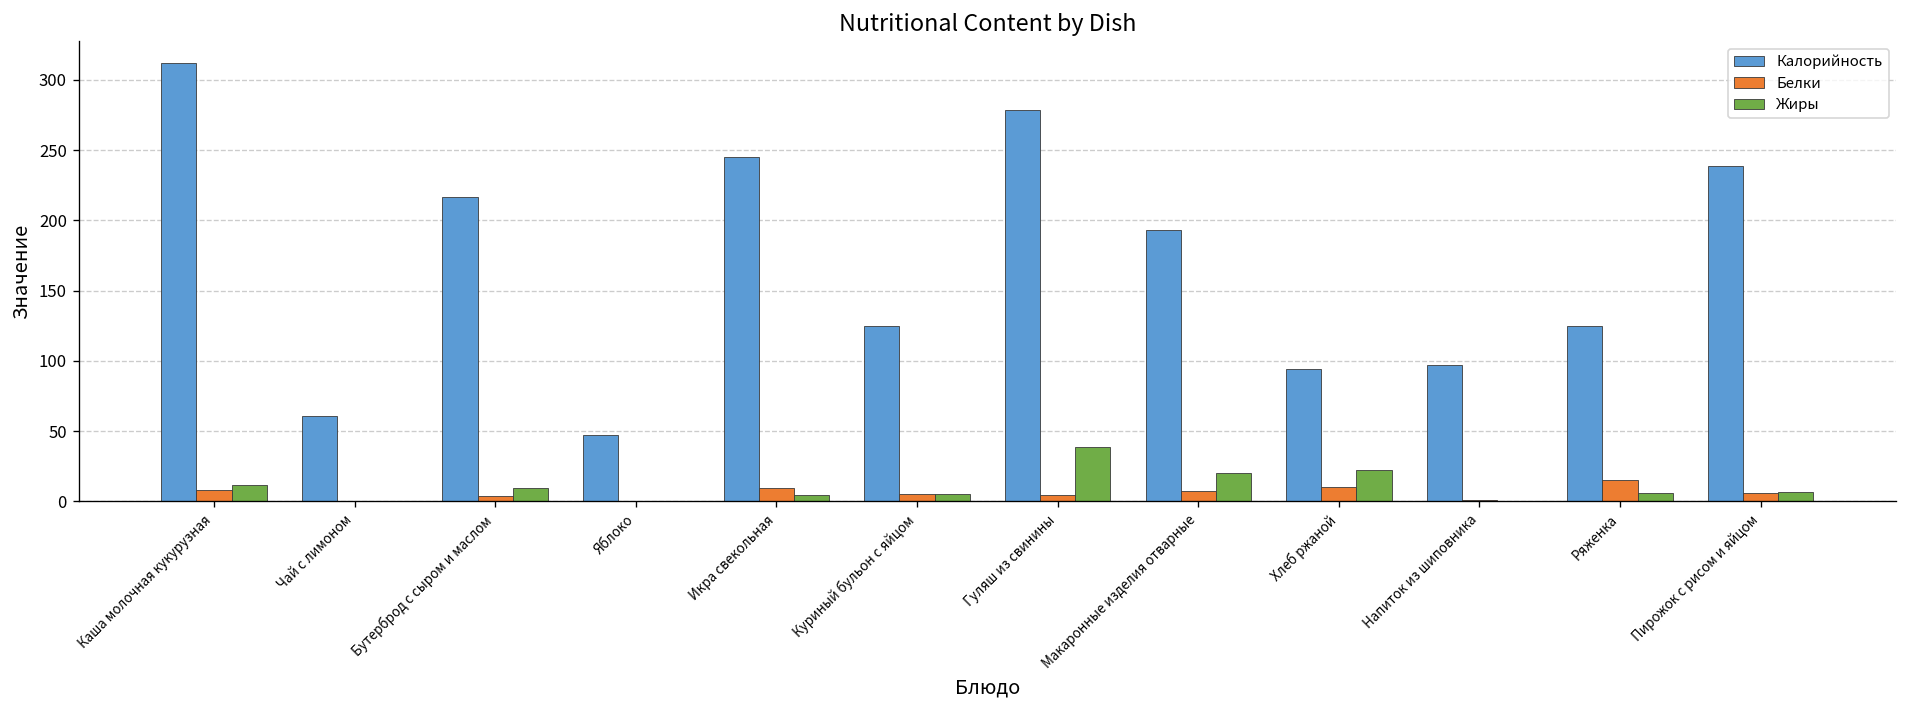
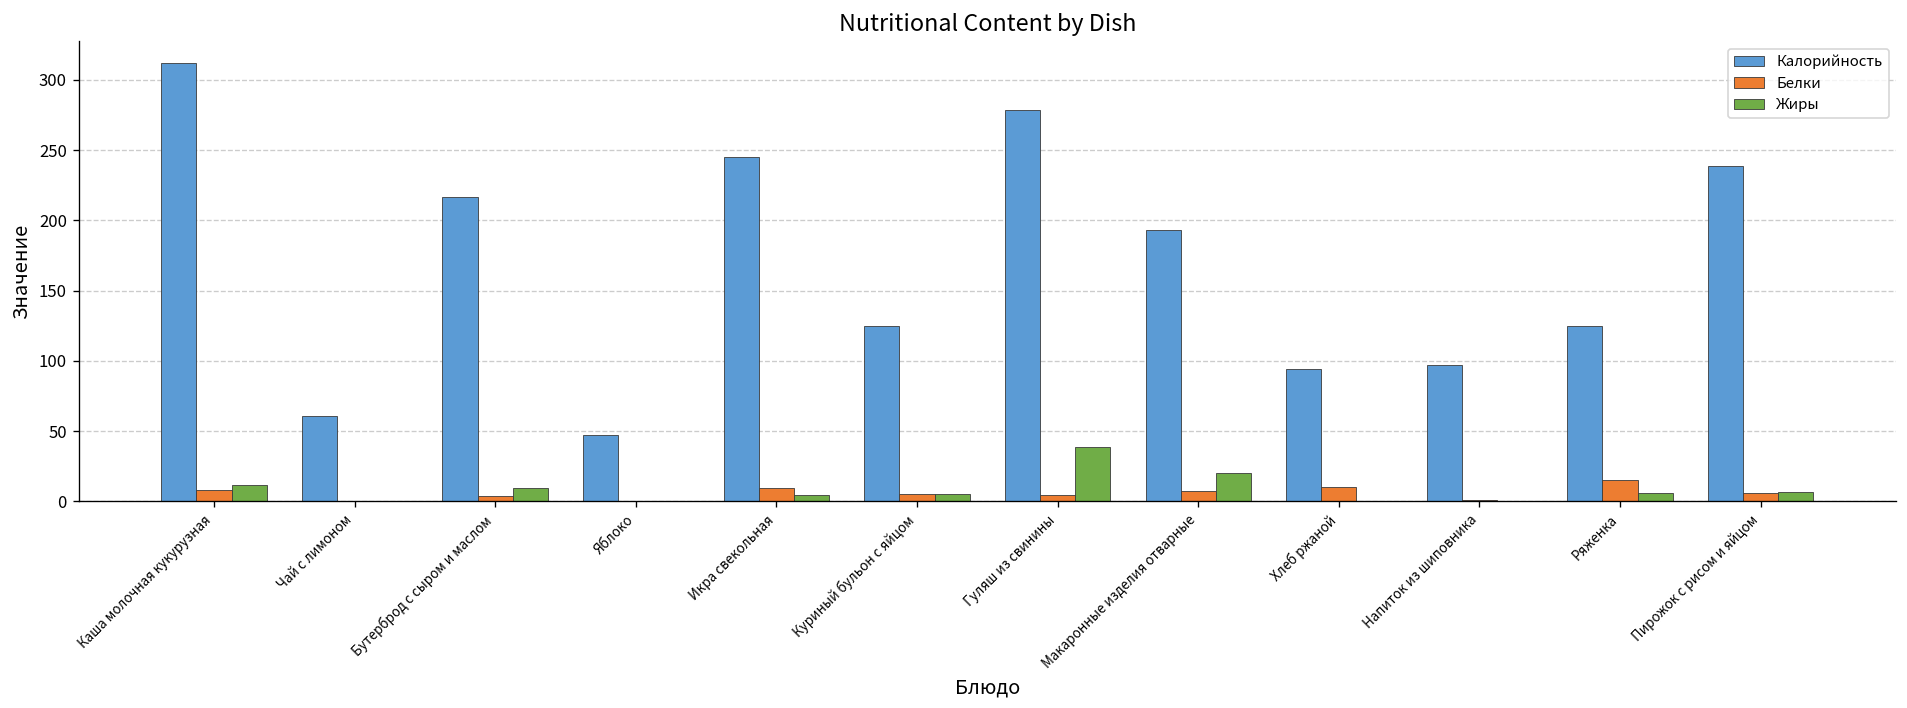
  {
    "Калорийность": {
      "Каша молочная кукурузная": 312,
      "Чай с лимоном": 61,
      "Бутерброд с сыром и маслом": 217,
      "Яблоко": 47,
      "Икра свекольная": 245,
      "Куриный бульон с яйцом": 124,
      "Гуляш из свинины": 278,
      "Макаронные изделия отварные": 193,
      "Хлеб ржаной": 94,
      "Напиток из шиповника": 97,
      "Ряженка": 125,
      "Пирожок с рисом и яйцом": 239
    },
    "Белки": {
      "Каша молочная кукурузная": 8,
      "Бутерброд с сыром и маслом": 4,
      "Икра свекольная": 10,
      "Куриный бульон с яйцом": 5,
      "Гуляш из свинины": 4,
      "Макаронные изделия отварные": 8,
      "Хлеб ржаной": 10,
      "Ряженка": 15,
      "Пирожок с рисом и яйцом": 6
    },
    "Жиры": {
      "Каша молочная кукурузная": 11,
      "Чай с лимоном": 0,
      "Бутерброд с сыром и маслом": 10,
      "Икра свекольная": 4,
      "Куриный бульон с яйцом": 5,
      "Гуляш из свинины": 39,
      "Макаронные изделия отварные": 20,
-     "Хлеб ржаной": 22,
+     "Хлеб ржаной": 0,
      "Ряженка": 6,
      "Пирожок с рисом и яйцом": 7
    }
  }
